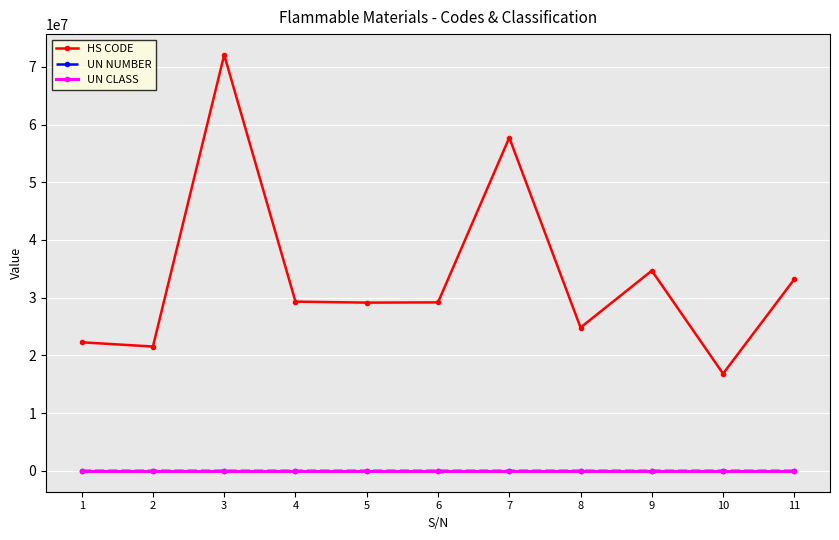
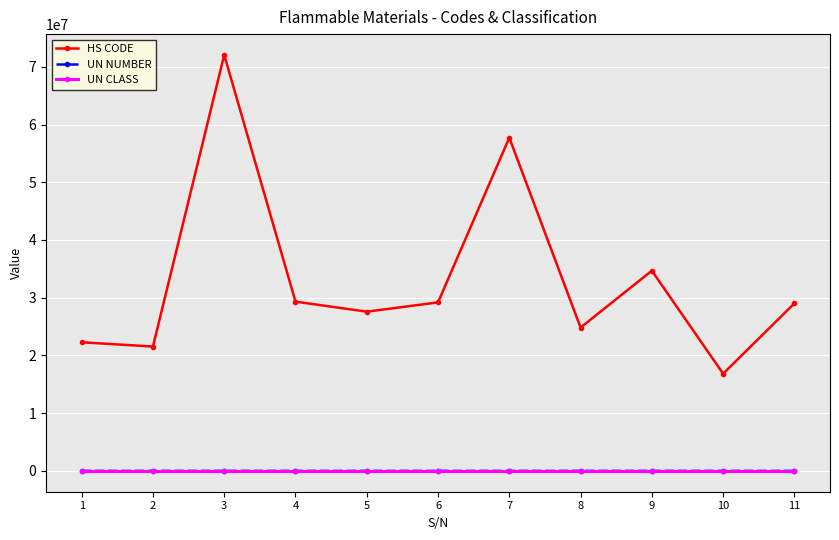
  {
    "HS CODE": {
      "1": 22000000,
      "2": 22000000,
      "3": 72000000,
      "4": 29000000,
-     "5": 29000000,
+     "5": 28000000,
      "6": 29000000,
      "7": 58000000,
      "8": 25000000,
      "9": 35000000,
      "10": 17000000,
-     "11": 33000000
+     "11": 29000000
    },
    "UN CLASS": {
      "1": 0,
      "2": 0,
      "3": 0,
      "4": 0,
      "5": 0,
      "6": 0,
      "7": 0,
      "8": 0,
      "9": 0,
      "10": 0,
      "11": 0
    }
  }
